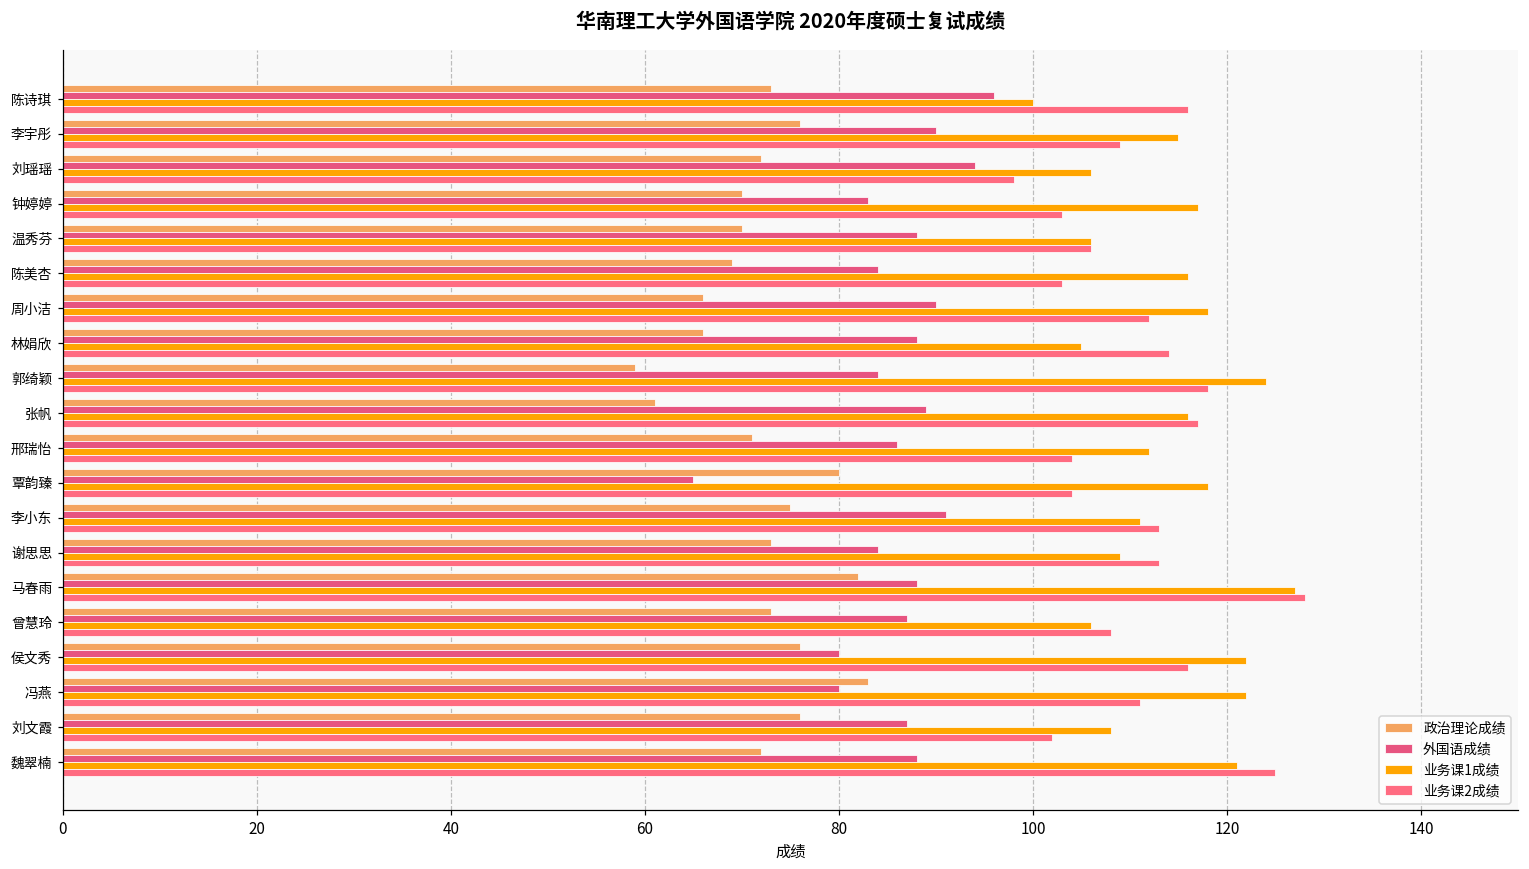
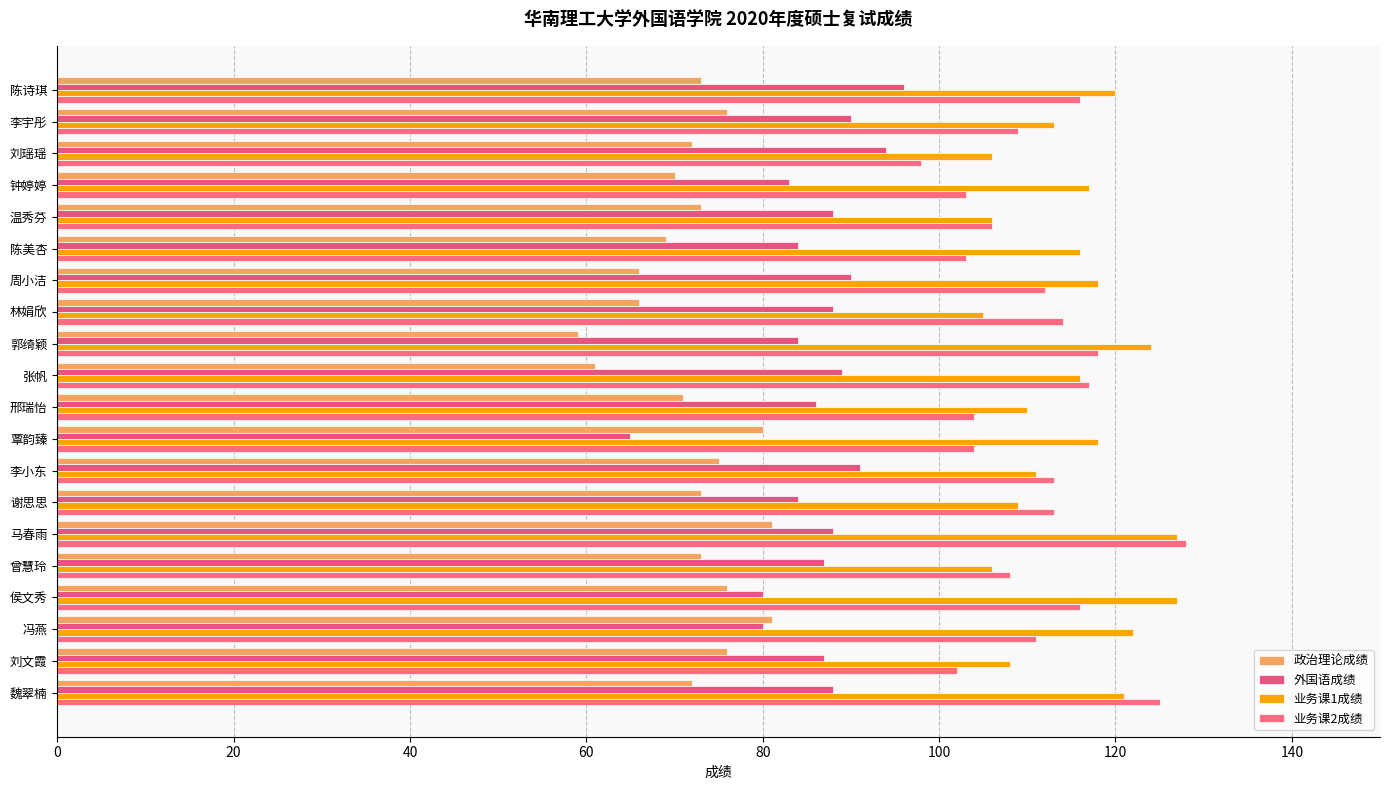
  {
    "政治理论成绩": {
      "陈诗琪": 73,
      "李宇彤": 76,
      "刘瑶瑶": 72,
      "钟婷婷": 70,
-     "温秀芬": 70,
+     "温秀芬": 73,
      "陈美杏": 69,
      "周小洁": 66,
      "林娟欣": 66,
      "郭绮颖": 59,
      "张帆": 61,
      "邢瑞怡": 71,
      "覃韵臻": 80,
      "李小东": 75,
      "谢思思": 73,
-     "马春雨": 82,
+     "马春雨": 81,
      "曾慧玲": 73,
      "侯文秀": 76,
-     "冯燕": 83,
+     "冯燕": 81,
      "刘文霞": 76,
      "魏翠楠": 72
    },
    "业务课1成绩": {
-     "陈诗琪": 100,
-     "李宇彤": 115,
+     "陈诗琪": 120,
+     "李宇彤": 113,
      "刘瑶瑶": 106,
      "钟婷婷": 117,
      "温秀芬": 106,
      "陈美杏": 116,
      "周小洁": 118,
      "林娟欣": 105,
      "郭绮颖": 124,
      "张帆": 116,
-     "邢瑞怡": 112,
+     "邢瑞怡": 110,
      "覃韵臻": 118,
      "李小东": 111,
      "谢思思": 109,
      "马春雨": 127,
      "曾慧玲": 106,
-     "侯文秀": 122,
+     "侯文秀": 127,
      "冯燕": 122,
      "刘文霞": 108,
      "魏翠楠": 121
    }
  }
